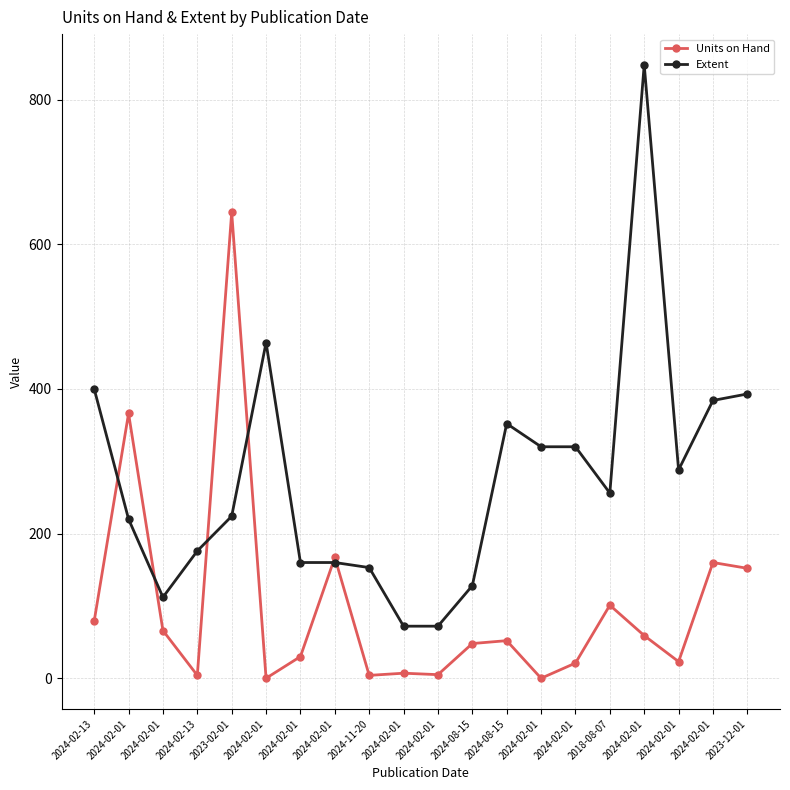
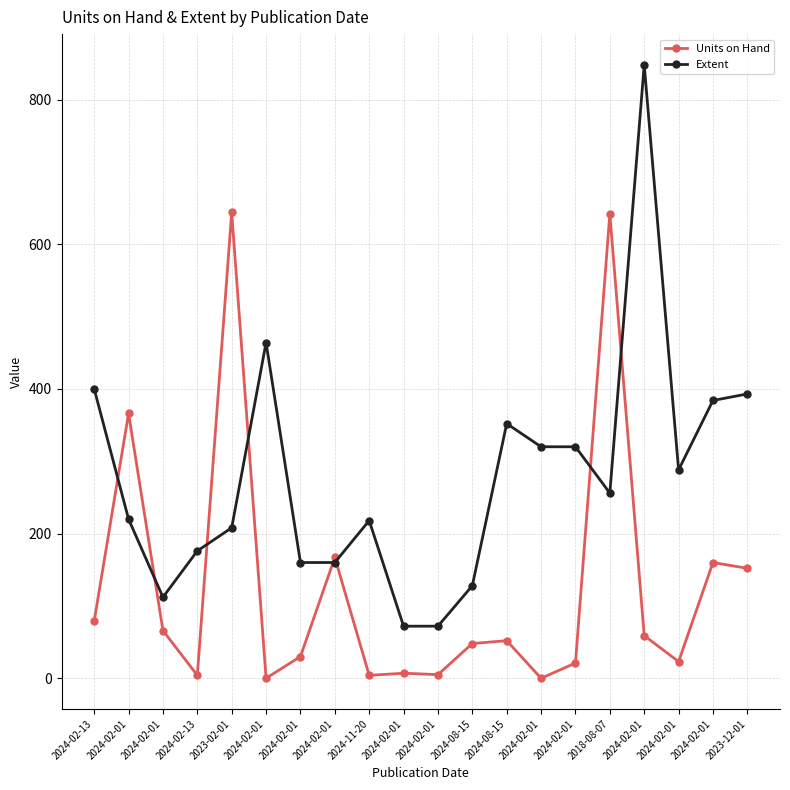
  {
    "Units on Hand": {
      "2023-02-01": 640,
      "2024-11-20": 0,
-     "2018-08-07": 100,
+     "2018-08-07": 640,
      "2023-12-01": 150
    },
    "Extent": {
-     "2023-02-01": 220,
-     "2024-11-20": 150,
+     "2023-02-01": 210,
+     "2024-11-20": 220,
      "2018-08-07": 260,
      "2023-12-01": 390
    }
  }
